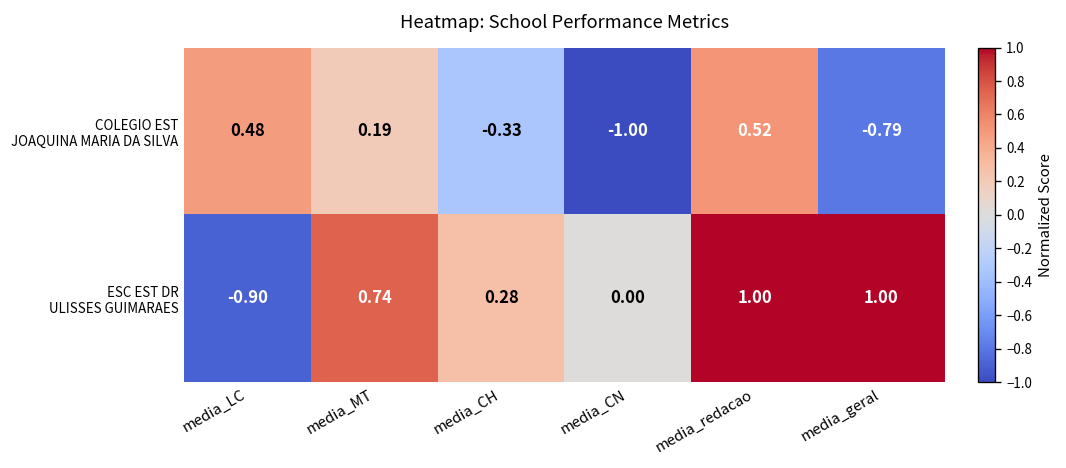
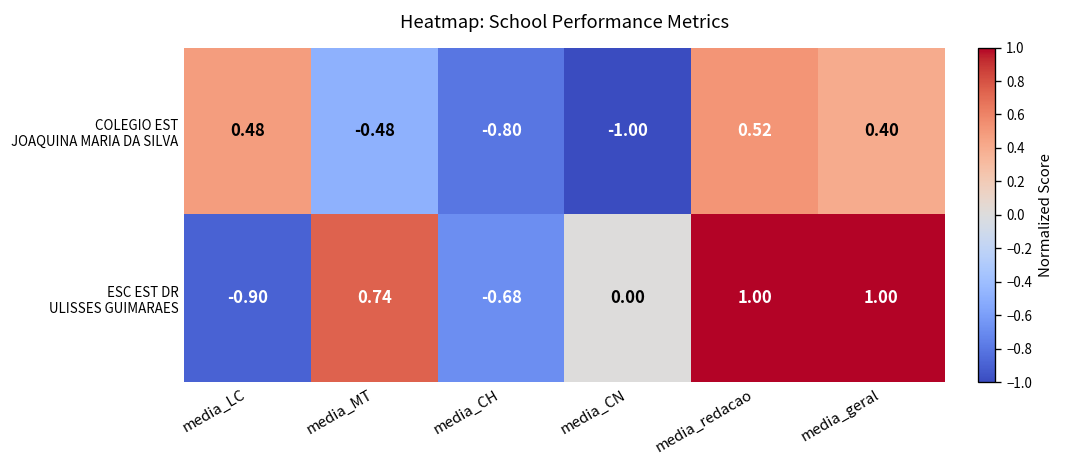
  {
    "COLEGIO EST JOAQUINA MARIA DA SILVA": {
      "media_LC": 0.48,
-     "media_MT": 0.19,
-     "media_CH": -0.33,
+     "media_MT": -0.48,
+     "media_CH": -0.80,
      "media_CN": -1.00,
      "media_redacao": 0.52,
-     "media_geral": -0.79
+     "media_geral": 0.40
    },
    "ESC EST DR ULISSES GUIMARAES": {
      "media_LC": -0.90,
      "media_MT": 0.74,
-     "media_CH": 0.28,
+     "media_CH": -0.68,
      "media_CN": 0.00,
      "media_redacao": 1.00,
      "media_geral": 1.00
    }
  }
